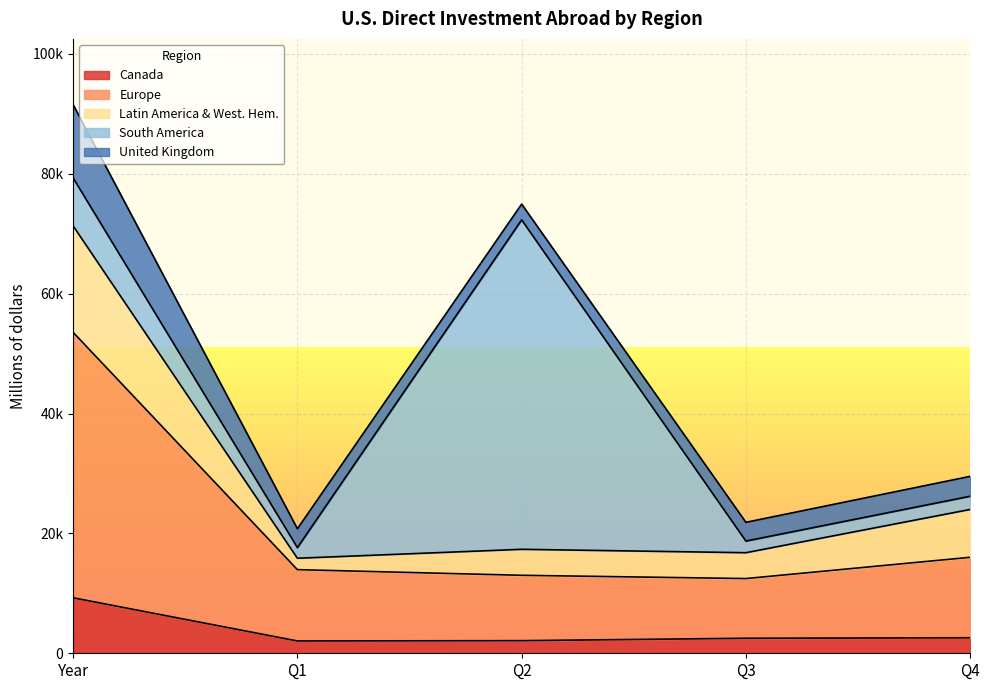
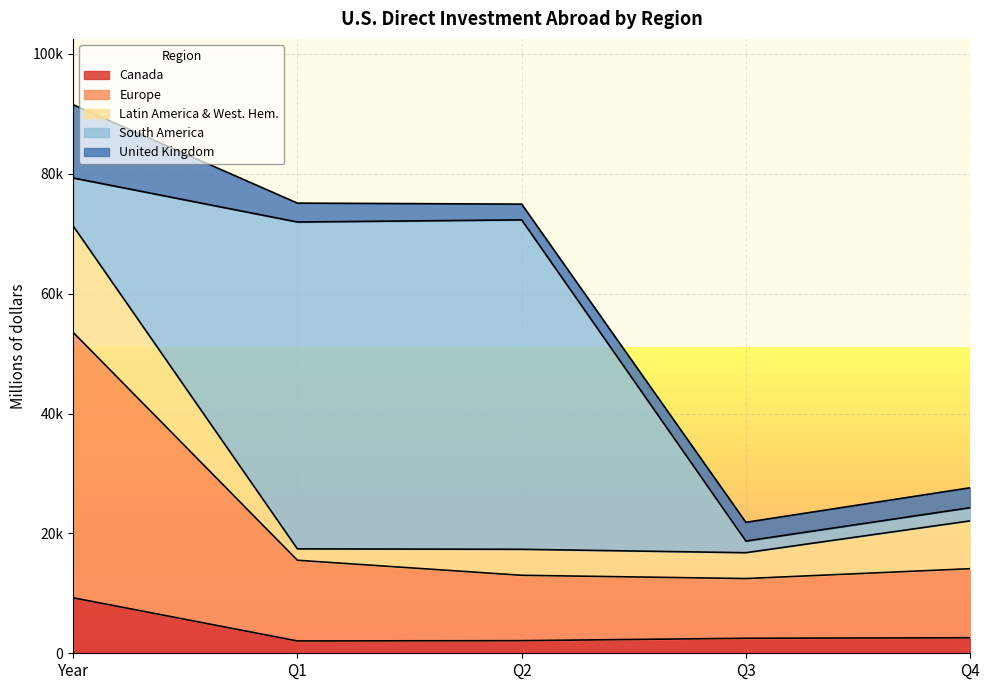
  {
    "Canada": {
      "Year": 9000,
      "Q1": 2000,
      "Q2": 2000,
      "Q3": 3000,
      "Q4": 3000
    },
    "Europe": {
      "Year": 44000,
-     "Q1": 12000,
+     "Q1": 13000,
      "Q2": 11000,
      "Q3": 10000,
-     "Q4": 13000
+     "Q4": 12000
    },
    "Latin America & West. Hem.": {
      "Year": 18000,
      "Q1": 2000,
      "Q2": 4000,
      "Q3": 4000,
      "Q4": 8000
    },
    "South America": {
      "Year": 8000,
-     "Q1": 2000,
+     "Q1": 55000,
      "Q2": 55000,
      "Q3": 2000,
      "Q4": 2000
    },
    "United Kingdom": {
      "Year": 12000,
      "Q1": 3000,
      "Q2": 3000,
      "Q3": 3000,
      "Q4": 3000
    }
  }
